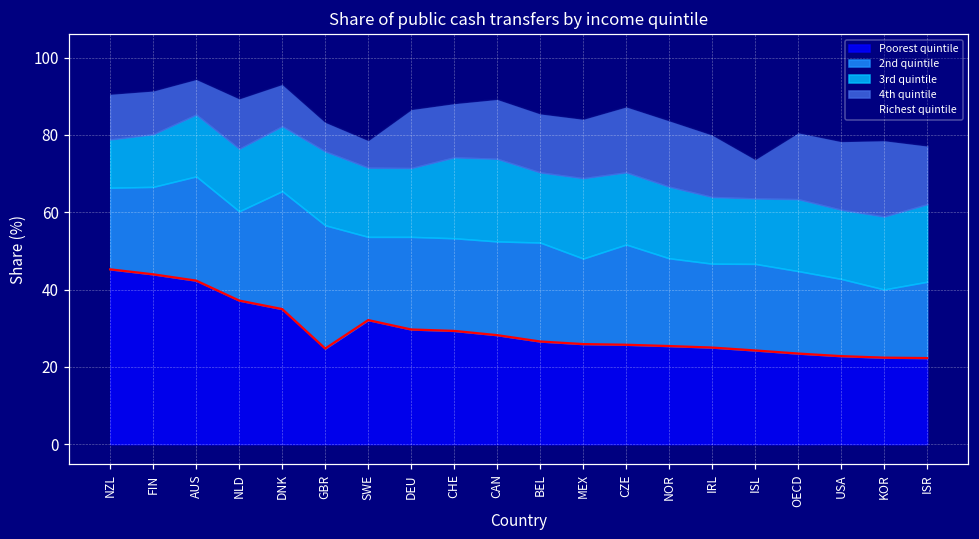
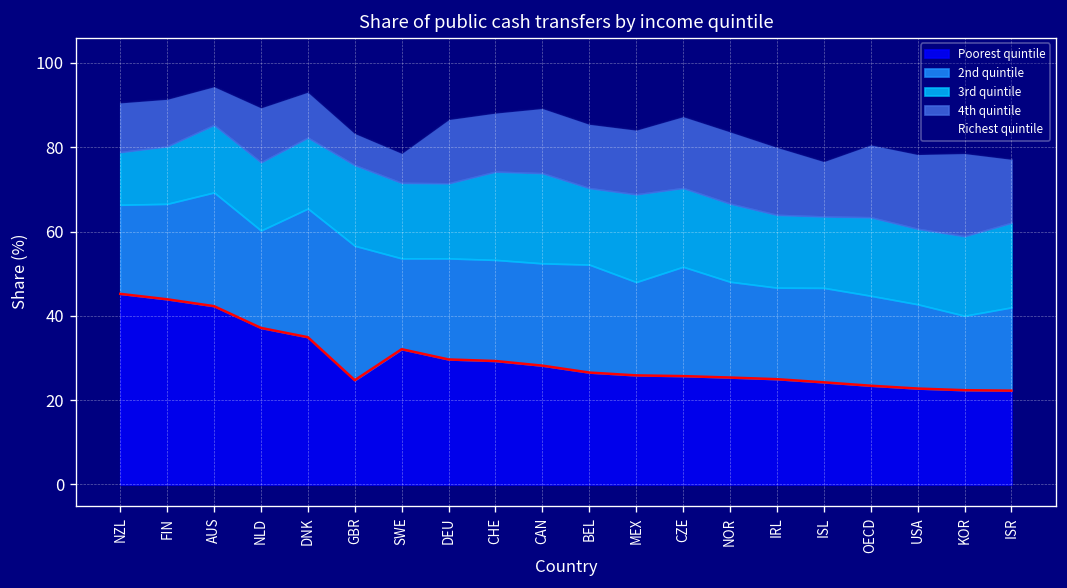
  {
    "Poorest quintile": {
      "NZL": 45,
      "FIN": 44,
      "AUS": 42,
      "NLD": 37,
      "DNK": 35,
      "GBR": 25,
      "SWE": 32,
      "DEU": 30,
      "CHE": 29,
      "CAN": 28,
      "BEL": 27,
      "MEX": 26,
      "CZE": 26,
      "NOR": 25,
      "IRL": 25,
      "ISL": 24,
      "OECD": 23,
      "USA": 23,
      "KOR": 22,
      "ISR": 22
    },
    "4th quintile": {
-     "ISL": 10
+     "ISL": 13
    },
    "Richest quintile": {
      "NZL": 9,
      "FIN": 8,
      "AUS": 5,
      "NLD": 11,
      "DNK": 7,
      "GBR": 6,
      "SWE": 14,
      "DEU": 13,
      "CHE": 12,
      "CAN": 11,
      "BEL": 14,
      "MEX": 16,
      "CZE": 13,
      "NOR": 16,
      "IRL": 20,
      "ISL": 23,
      "OECD": 19,
      "USA": 22
    }
  }
